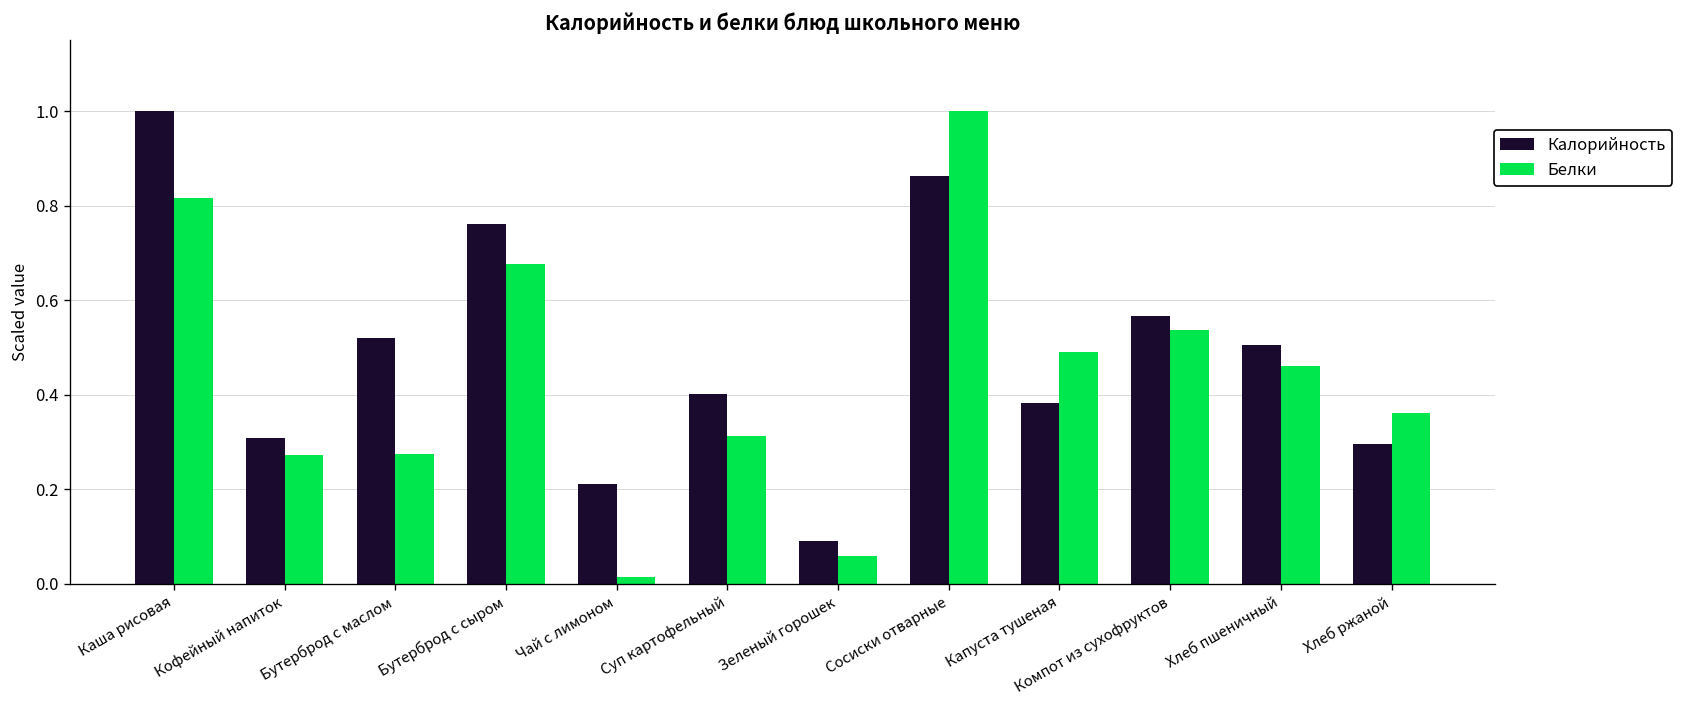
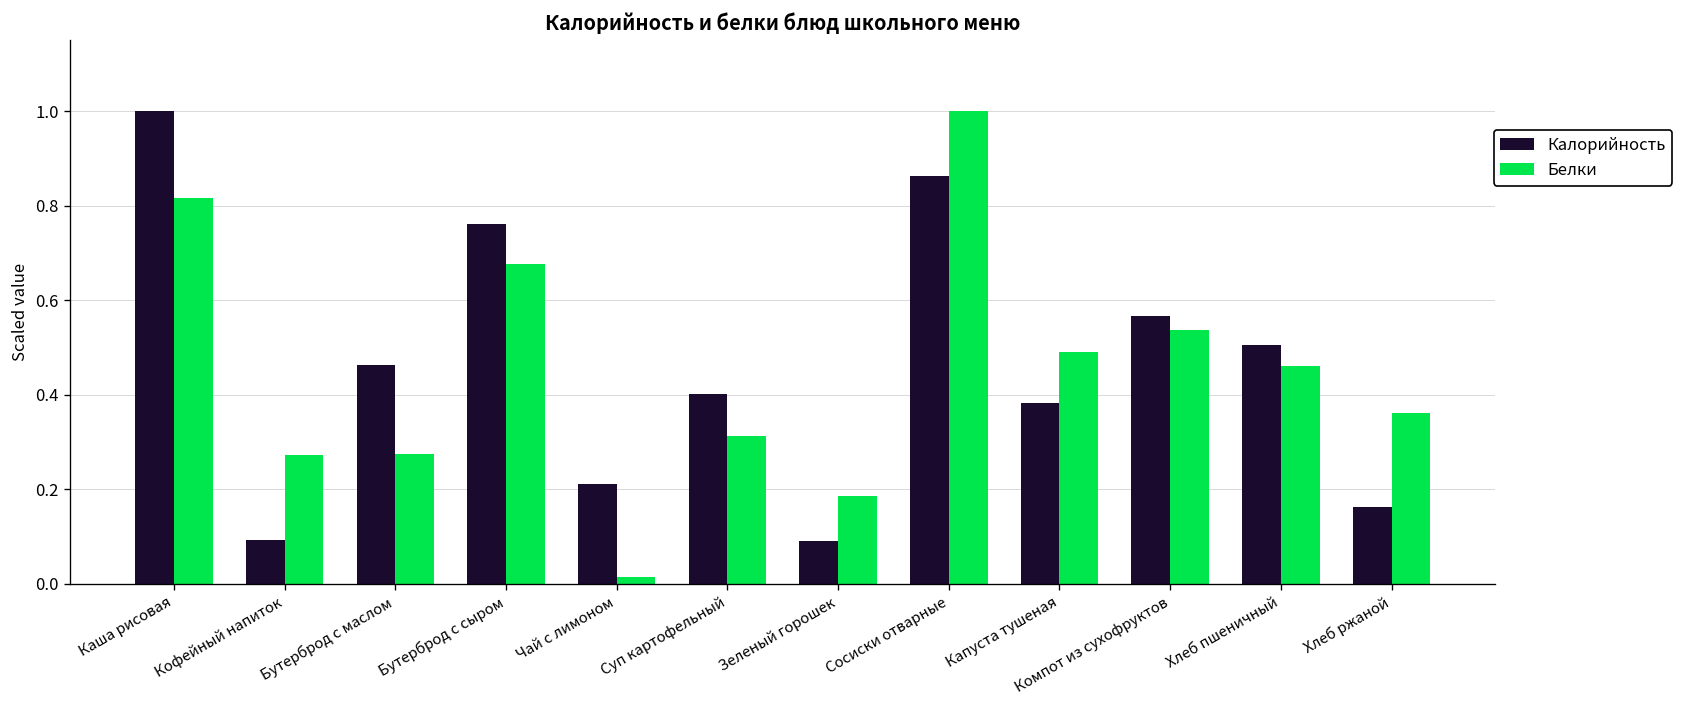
  {
    "Калорийность": {
      "Каша рисовая": 1.00,
-     "Кофейный напиток": 0.31,
-     "Бутерброд с маслом": 0.52,
+     "Кофейный напиток": 0.09,
+     "Бутерброд с маслом": 0.46,
      "Бутерброд с сыром": 0.76,
      "Чай с лимоном": 0.21,
      "Суп картофельный": 0.40,
      "Зеленый горошек": 0.09,
      "Сосиски отварные": 0.86,
      "Капуста тушеная": 0.38,
      "Компот из сухофруктов": 0.57,
      "Хлеб пшеничный": 0.50,
-     "Хлеб ржаной": 0.30
+     "Хлеб ржаной": 0.16
    },
    "Белки": {
      "Каша рисовая": 0.82,
      "Кофейный напиток": 0.27,
      "Бутерброд с маслом": 0.28,
      "Бутерброд с сыром": 0.68,
      "Чай с лимоном": 0.02,
      "Суп картофельный": 0.31,
-     "Зеленый горошек": 0.06,
+     "Зеленый горошек": 0.19,
      "Сосиски отварные": 1.00,
      "Капуста тушеная": 0.49,
      "Компот из сухофруктов": 0.54,
      "Хлеб пшеничный": 0.46,
      "Хлеб ржаной": 0.36
    }
  }
